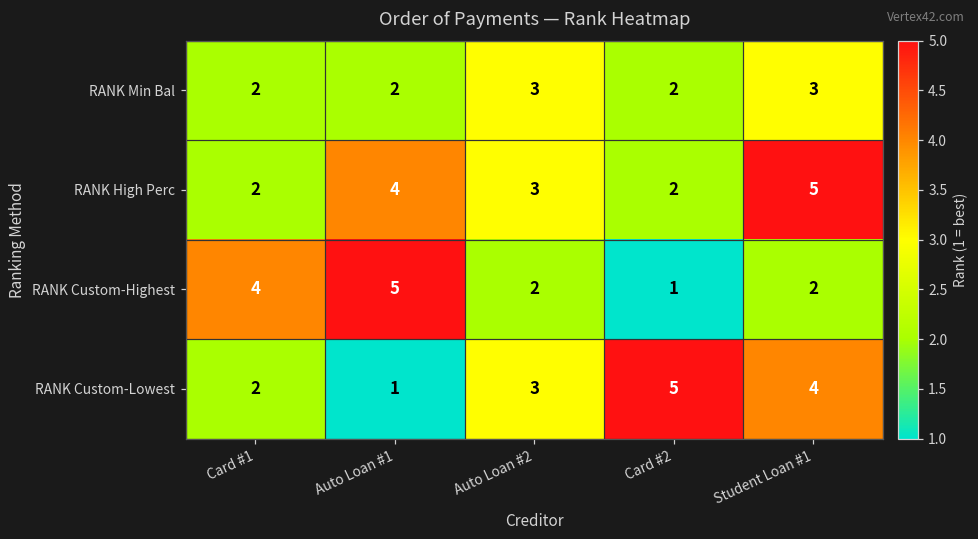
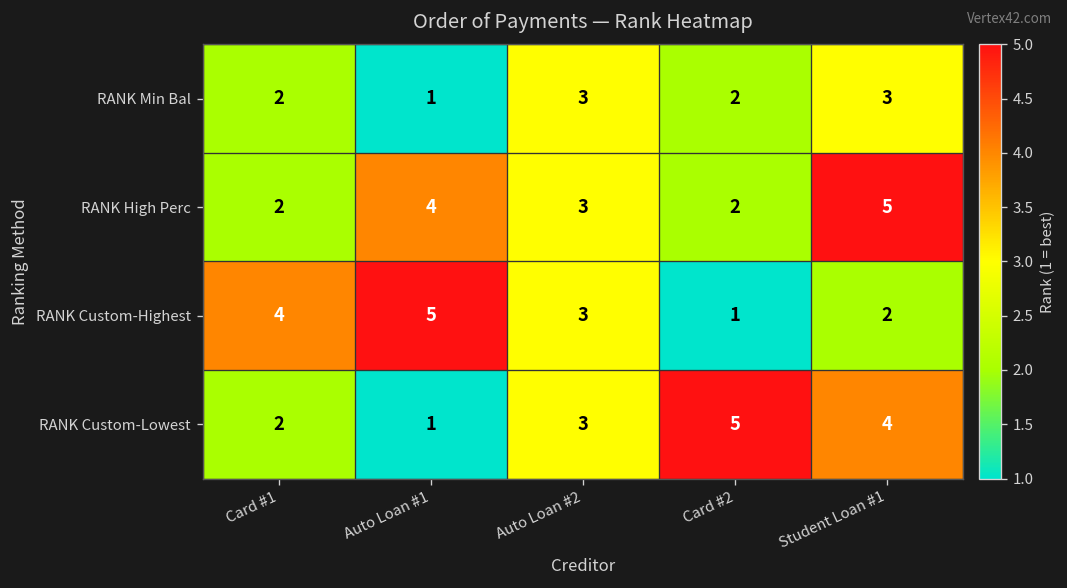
  {
    "RANK Min Bal": {
      "Card #1": 2,
-     "Auto Loan #1": 2,
+     "Auto Loan #1": 1,
      "Auto Loan #2": 3,
      "Card #2": 2,
      "Student Loan #1": 3
    },
    "RANK High Perc": {
      "Card #1": 2,
      "Auto Loan #1": 4,
      "Auto Loan #2": 3,
      "Card #2": 2,
      "Student Loan #1": 5
    },
    "RANK Custom-Highest": {
      "Card #1": 4,
      "Auto Loan #1": 5,
-     "Auto Loan #2": 2,
+     "Auto Loan #2": 3,
      "Card #2": 1,
      "Student Loan #1": 2
    },
    "RANK Custom-Lowest": {
      "Card #1": 2,
      "Auto Loan #1": 1,
      "Auto Loan #2": 3,
      "Card #2": 5,
      "Student Loan #1": 4
    }
  }
